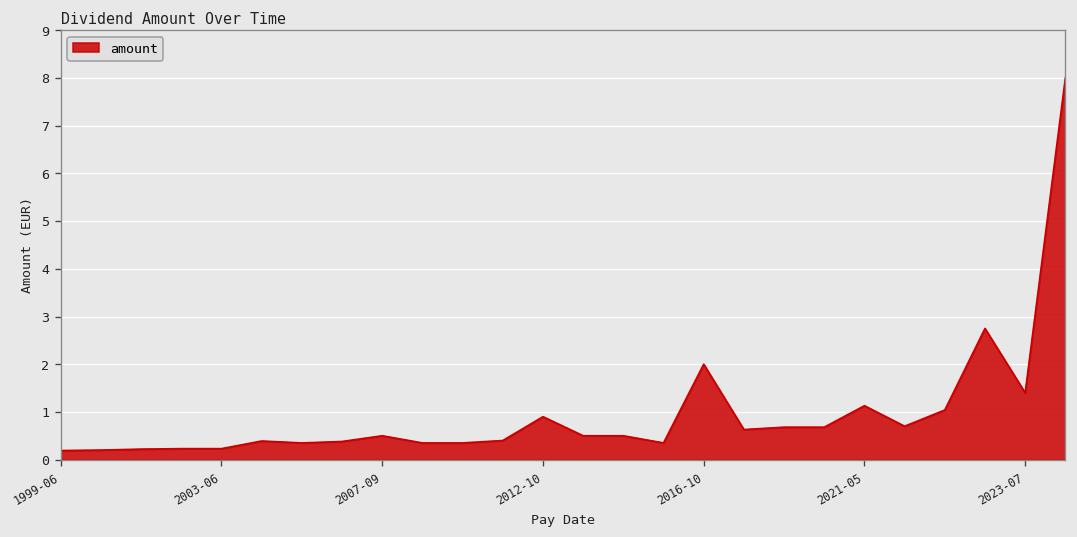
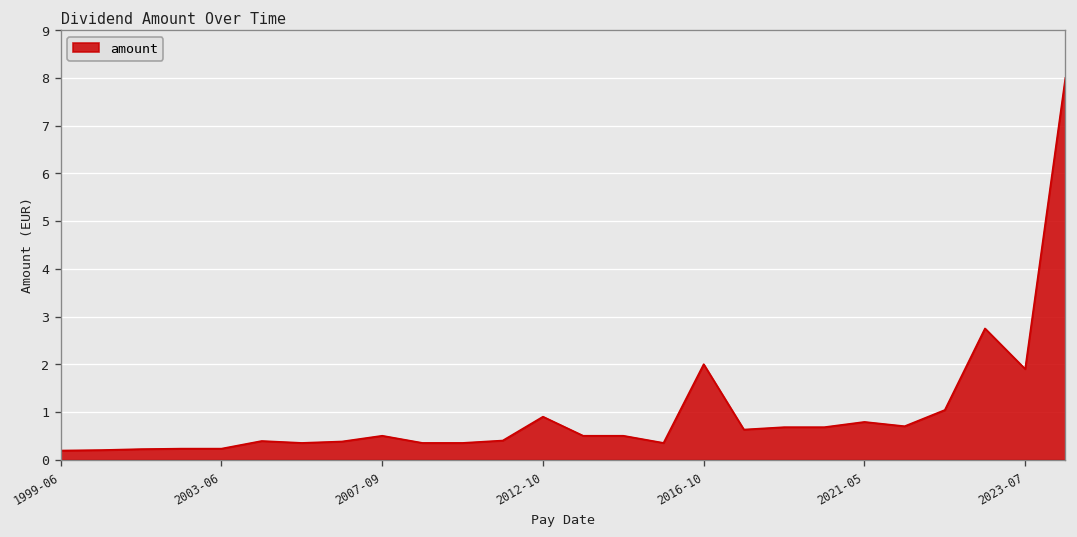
  {
    "1999-06": 0.2,
    "2003-06": 0.2,
    "2007-09": 0.5,
    "2012-10": 0.9,
    "2016-10": 2.0,
-   "2021-05": 1.1,
-   "2023-07": 1.4
+   "2021-05": 0.8,
+   "2023-07": 1.9
  }
